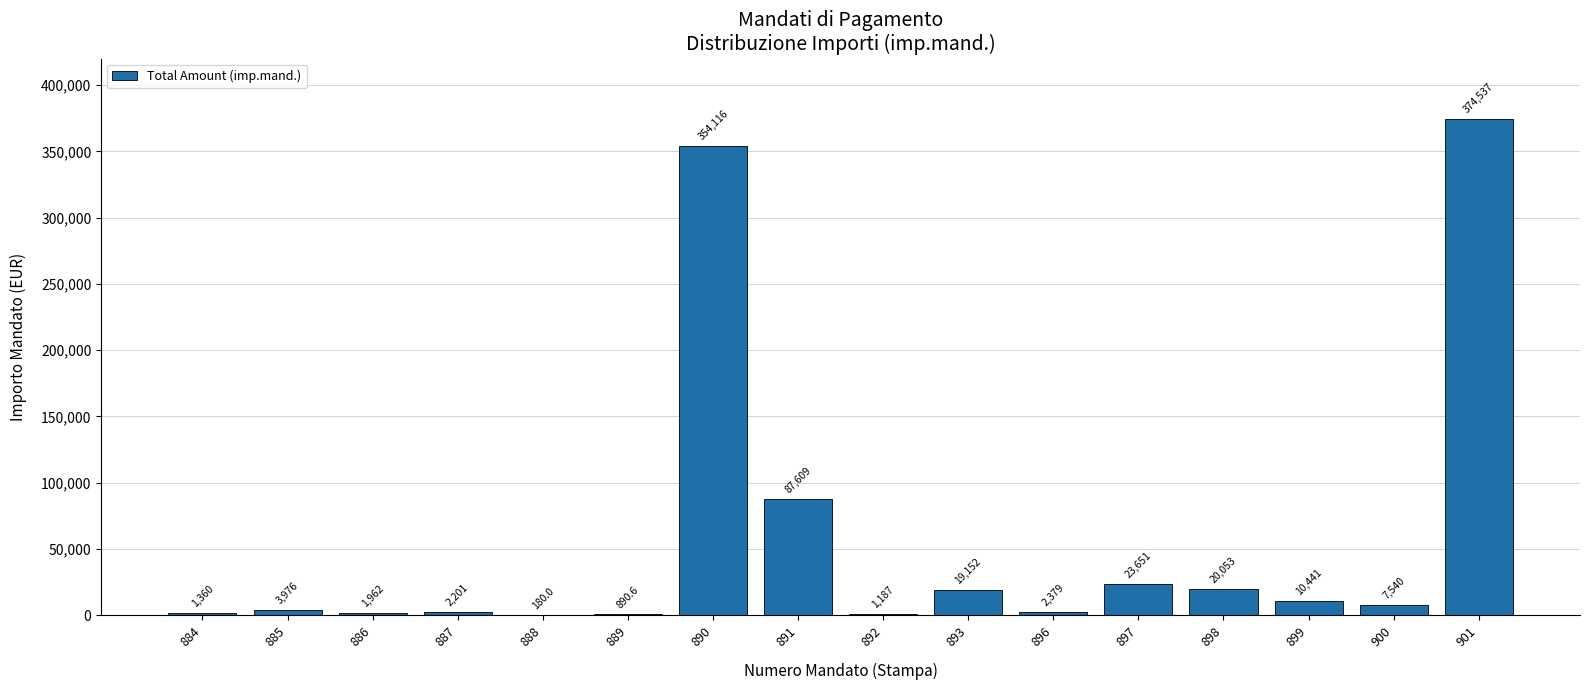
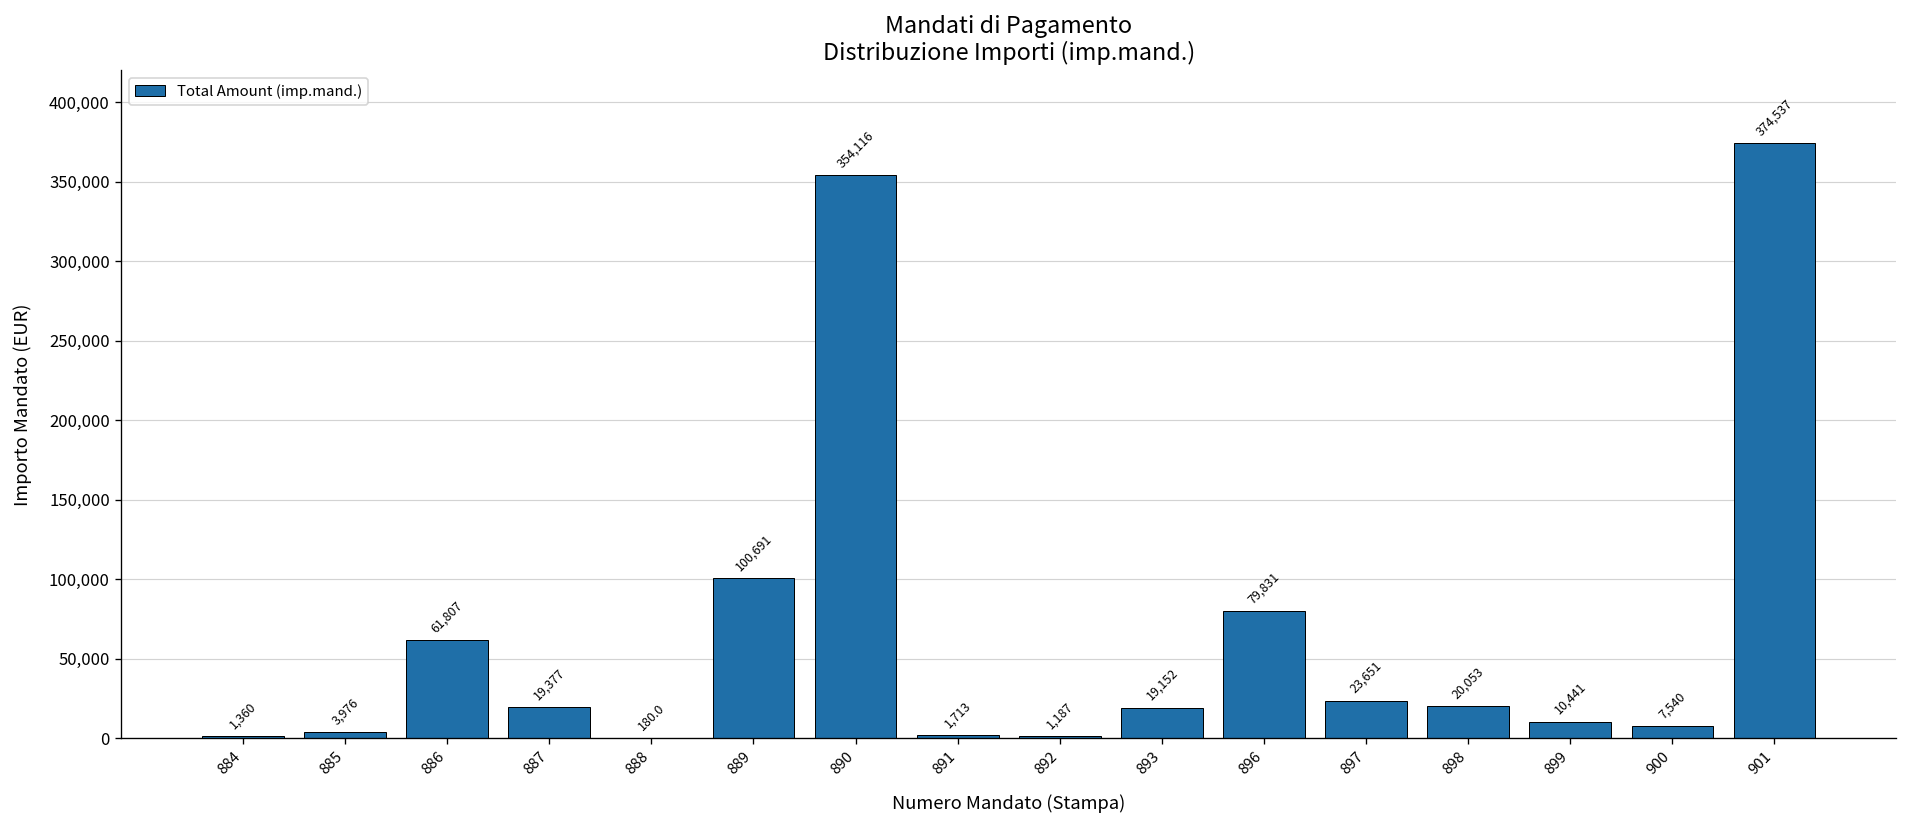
  {
    "884": "1,360",
    "885": "3,976",
-   "886": "1,962",
-   "887": "2,201",
+   "886": "61,807",
+   "887": "19,377",
    "888": "180.0",
-   "889": "890.6",
+   "889": "100,691",
    "890": "354,116",
-   "891": "87,609",
+   "891": "1,713",
    "892": "1,187",
    "893": "19,152",
-   "896": "2,379",
+   "896": "79,831",
    "897": "23,651",
    "898": "20,053",
    "899": "10,441",
    "900": "7,540",
    "901": "374,537"
  }
